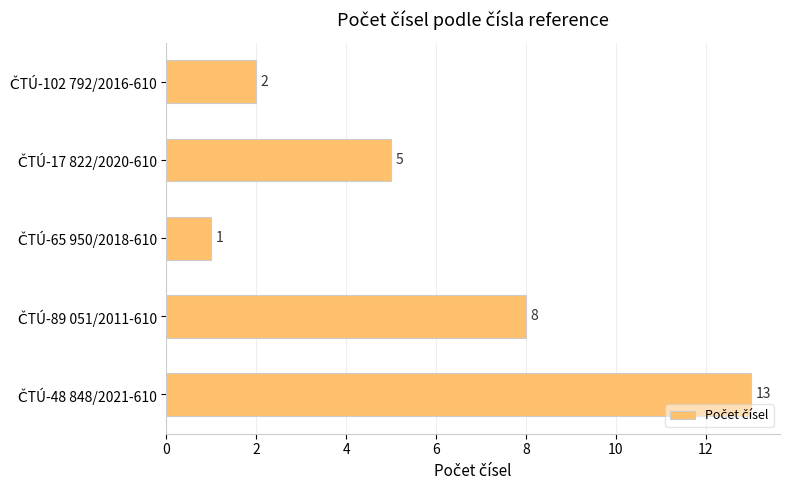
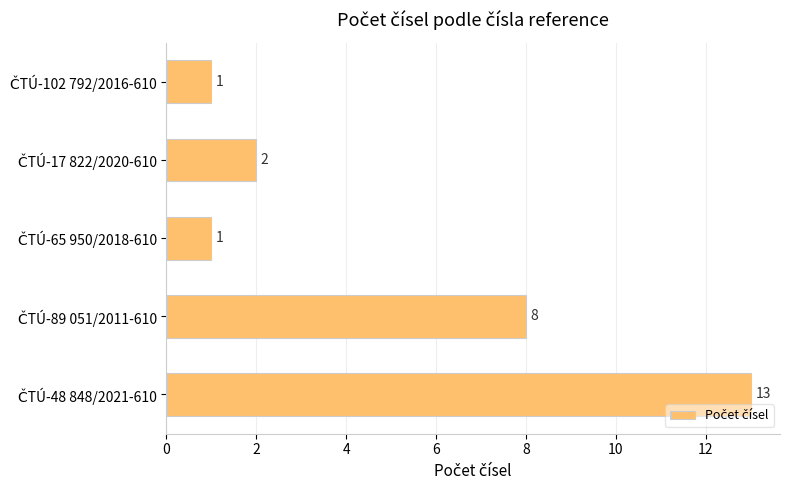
  {
-   "ČTÚ-102 792/2016-610": 2,
-   "ČTÚ-17 822/2020-610": 5,
+   "ČTÚ-102 792/2016-610": 1,
+   "ČTÚ-17 822/2020-610": 2,
    "ČTÚ-65 950/2018-610": 1,
    "ČTÚ-89 051/2011-610": 8,
    "ČTÚ-48 848/2021-610": 13
  }
